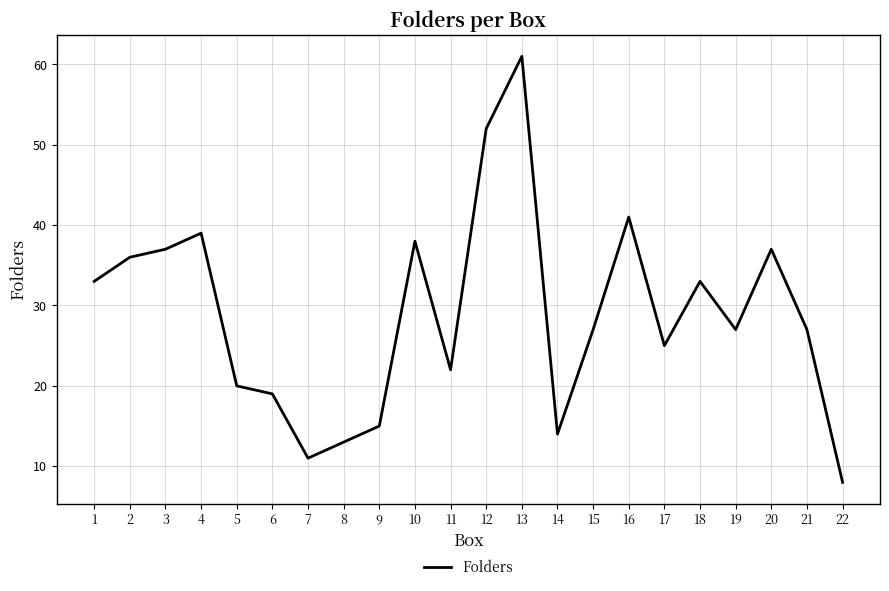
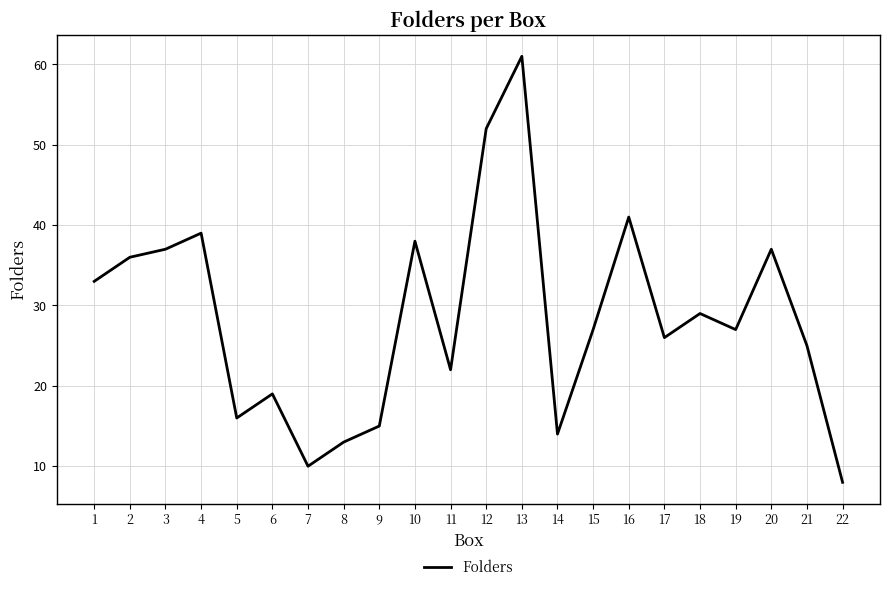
  {
    "1": 33,
    "2": 36,
    "3": 37,
    "4": 39,
-   "5": 20,
+   "5": 16,
    "6": 19,
-   "7": 11,
+   "7": 10,
    "8": 13,
    "9": 15,
    "10": 38,
    "11": 22,
    "12": 52,
    "13": 61,
    "14": 14,
    "15": 27,
    "16": 41,
-   "17": 25,
-   "18": 33,
+   "17": 26,
+   "18": 29,
    "19": 27,
    "20": 37,
-   "21": 27,
+   "21": 25,
    "22": 8
  }
